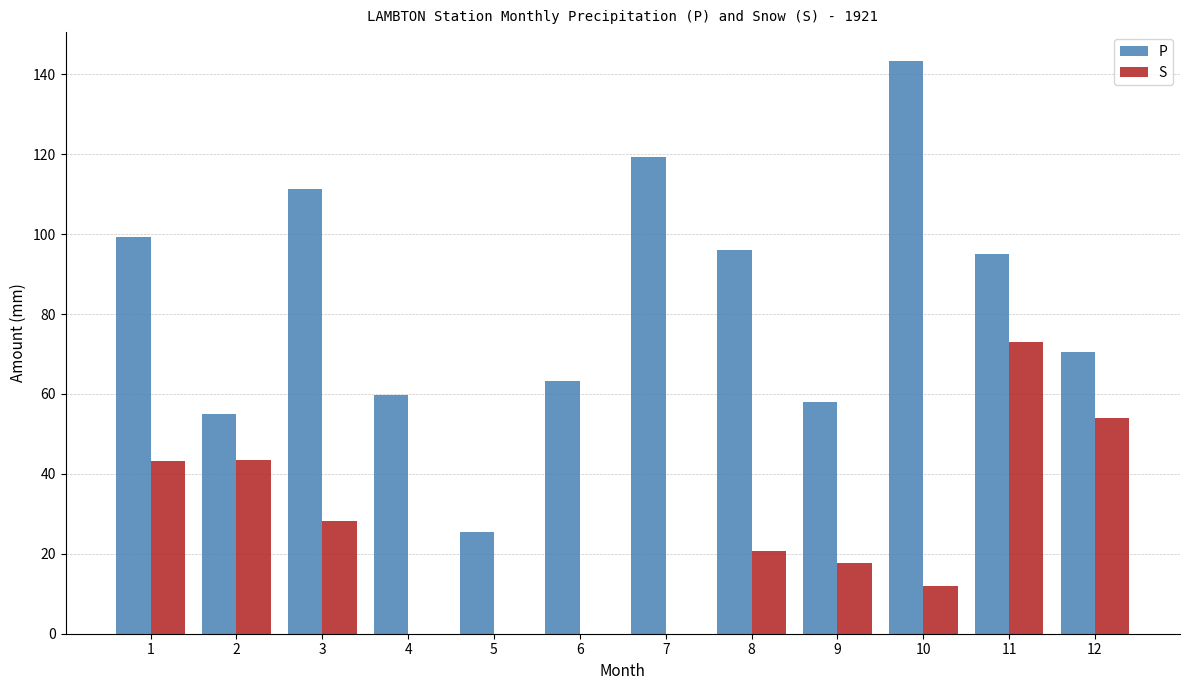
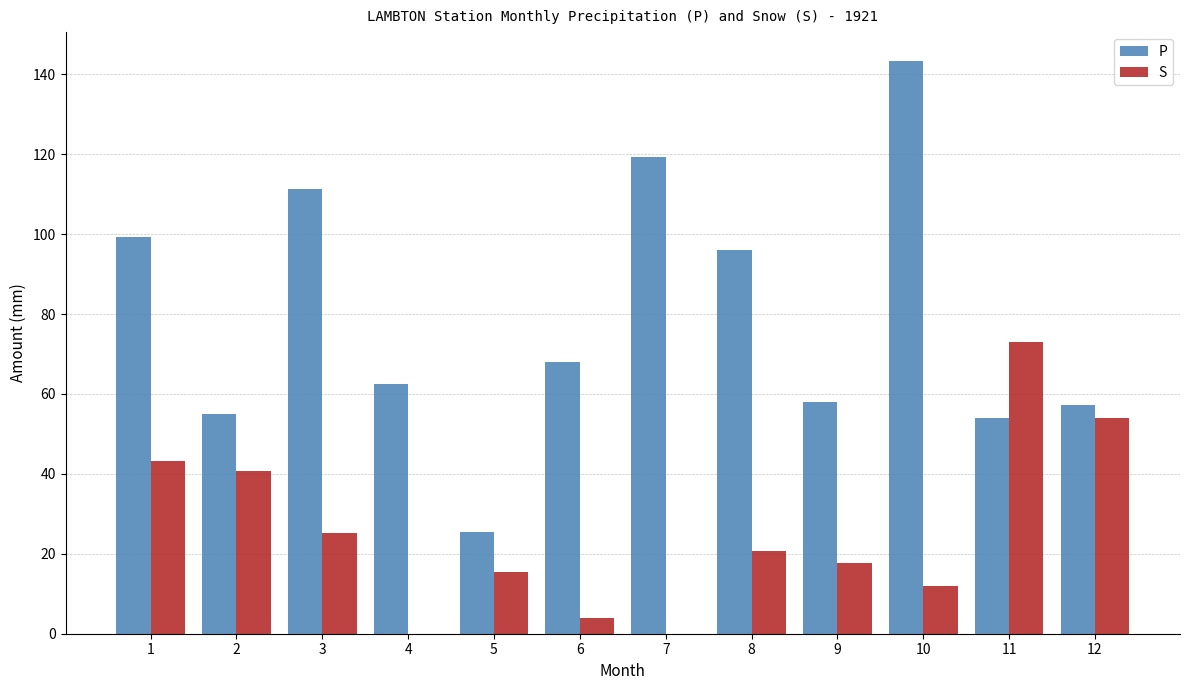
  {
    "P": {
      "1": 99,
      "2": 55,
      "3": 111,
-     "4": 60,
+     "4": 62,
      "5": 26,
-     "6": 63,
+     "6": 68,
      "7": 119,
      "8": 96,
      "9": 58,
      "10": 143,
-     "11": 95,
-     "12": 71
+     "11": 54,
+     "12": 57
    },
    "S": {
      "1": 43,
-     "2": 43,
-     "3": 28,
+     "2": 41,
+     "3": 25,
      "4": 0,
-     "5": 0,
-     "6": 0,
+     "5": 16,
+     "6": 4,
      "7": 0,
      "8": 21,
      "9": 18,
      "10": 12,
      "11": 73,
      "12": 54
    }
  }
